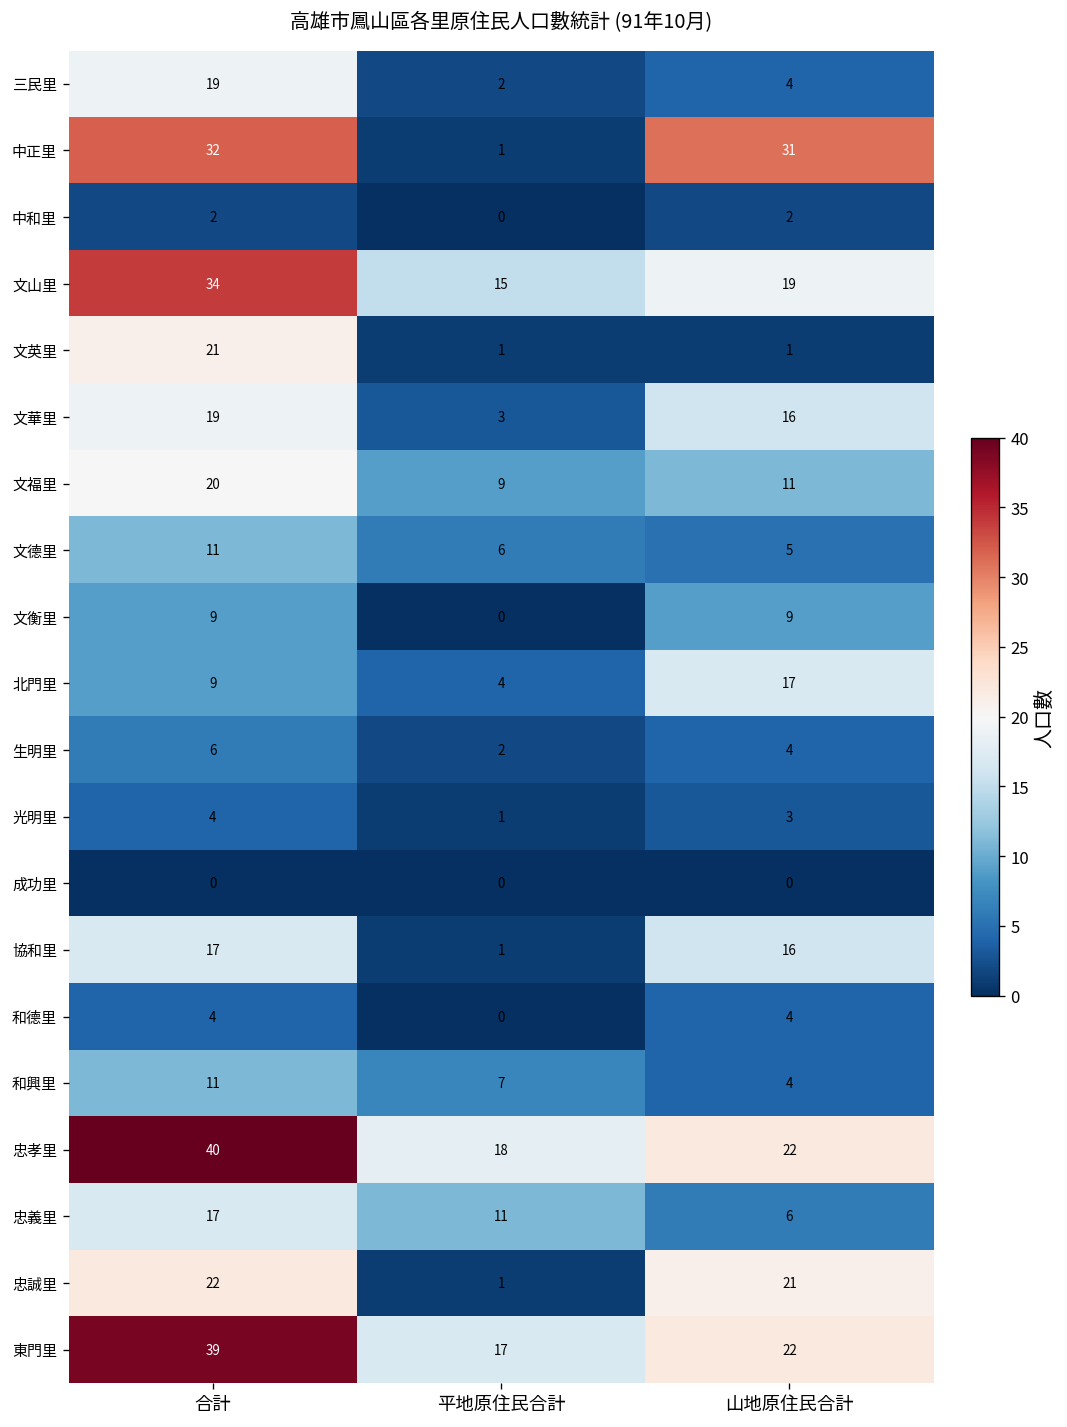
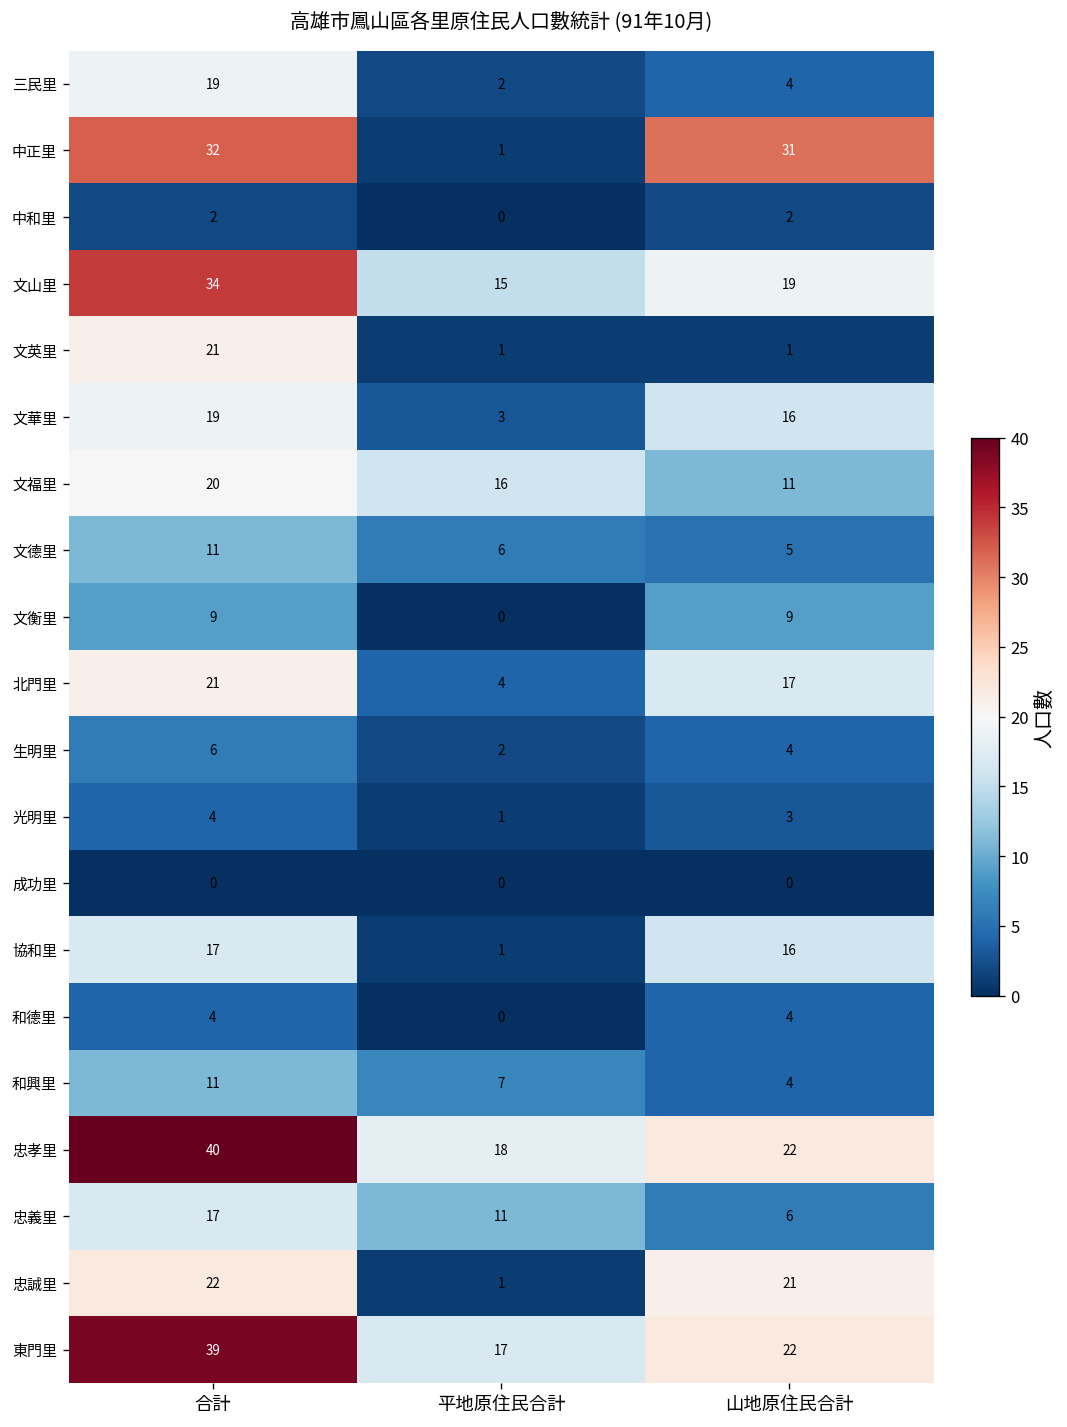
  {
    "三民里": {
      "合計": 19,
      "平地原住民合計": 2,
      "山地原住民合計": 4
    },
    "中正里": {
      "合計": 32,
      "平地原住民合計": 1,
      "山地原住民合計": 31
    },
    "中和里": {
      "合計": 2,
      "平地原住民合計": 0,
      "山地原住民合計": 2
    },
    "文山里": {
      "合計": 34,
      "平地原住民合計": 15,
      "山地原住民合計": 19
    },
    "文英里": {
      "合計": 21,
      "平地原住民合計": 1,
      "山地原住民合計": 1
    },
    "文華里": {
      "合計": 19,
      "平地原住民合計": 3,
      "山地原住民合計": 16
    },
    "文福里": {
      "合計": 20,
-     "平地原住民合計": 9,
+     "平地原住民合計": 16,
      "山地原住民合計": 11
    },
    "文德里": {
      "合計": 11,
      "平地原住民合計": 6,
      "山地原住民合計": 5
    },
    "文衡里": {
      "合計": 9,
      "平地原住民合計": 0,
      "山地原住民合計": 9
    },
    "北門里": {
-     "合計": 9,
+     "合計": 21,
      "平地原住民合計": 4,
      "山地原住民合計": 17
    },
    "生明里": {
      "合計": 6,
      "平地原住民合計": 2,
      "山地原住民合計": 4
    },
    "光明里": {
      "合計": 4,
      "平地原住民合計": 1,
      "山地原住民合計": 3
    },
    "成功里": {
      "合計": 0,
      "平地原住民合計": 0,
      "山地原住民合計": 0
    },
    "協和里": {
      "合計": 17,
      "平地原住民合計": 1,
      "山地原住民合計": 16
    },
    "和德里": {
      "合計": 4,
      "平地原住民合計": 0,
      "山地原住民合計": 4
    },
    "和興里": {
      "合計": 11,
      "平地原住民合計": 7,
      "山地原住民合計": 4
    },
    "忠孝里": {
      "合計": 40,
      "平地原住民合計": 18,
      "山地原住民合計": 22
    },
    "忠義里": {
      "合計": 17,
      "平地原住民合計": 11,
      "山地原住民合計": 6
    },
    "忠誠里": {
      "合計": 22,
      "平地原住民合計": 1,
      "山地原住民合計": 21
    },
    "東門里": {
      "合計": 39,
      "平地原住民合計": 17,
      "山地原住民合計": 22
    }
  }
